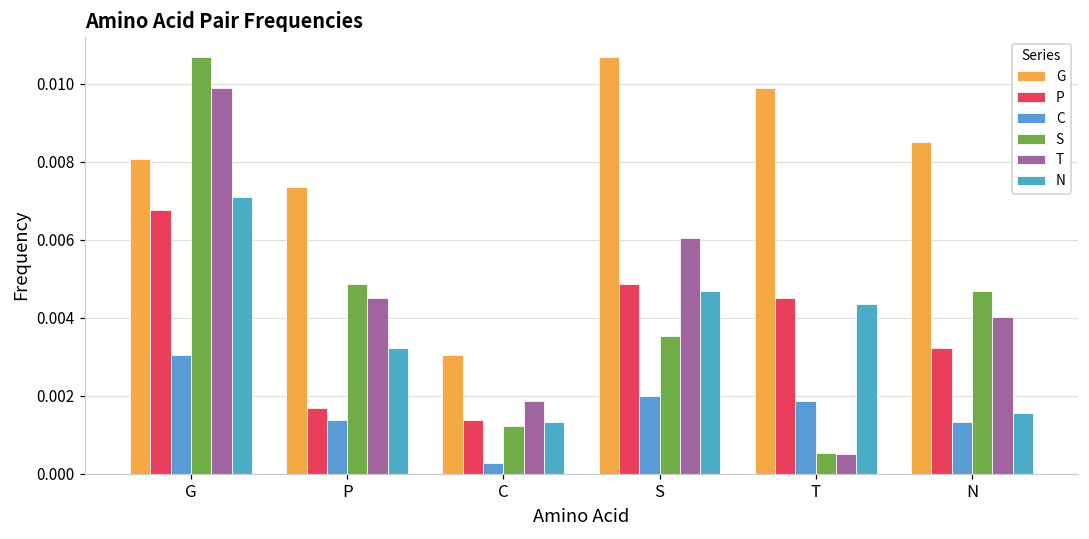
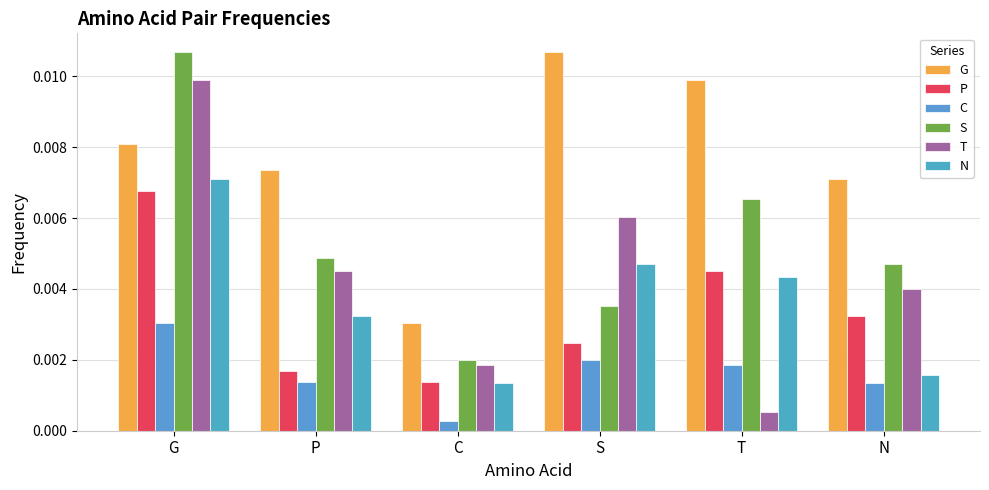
  {
    "G": {
      "G": 0.0081,
      "P": 0.0074,
      "C": 0.0030,
      "S": 0.0107,
      "T": 0.0099,
-     "N": 0.0085
+     "N": 0.0071
    },
    "P": {
      "G": 0.0068,
      "P": 0.0017,
      "C": 0.0014,
-     "S": 0.0049,
+     "S": 0.0025,
      "T": 0.0045,
      "N": 0.0032
    },
    "S": {
      "G": 0.0107,
      "P": 0.0049,
-     "C": 0.0012,
+     "C": 0.0020,
      "S": 0.0035,
-     "T": 0.0005,
+     "T": 0.0065,
      "N": 0.0047
    },
    "T": {
      "G": 0.0099,
      "P": 0.0045,
      "C": 0.0019,
      "S": 0.0060,
      "T": 0.0005,
      "N": 0.0040
    }
  }
